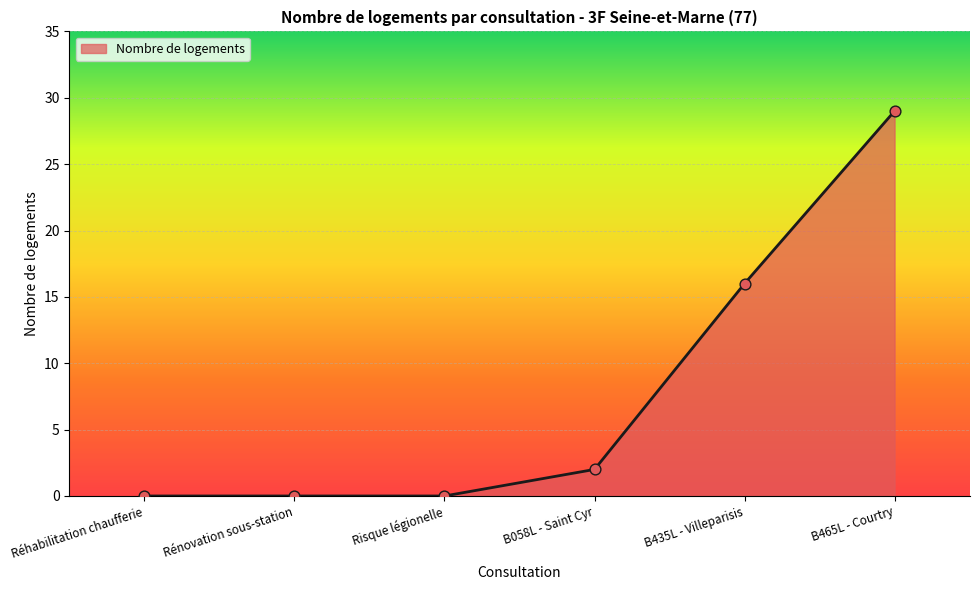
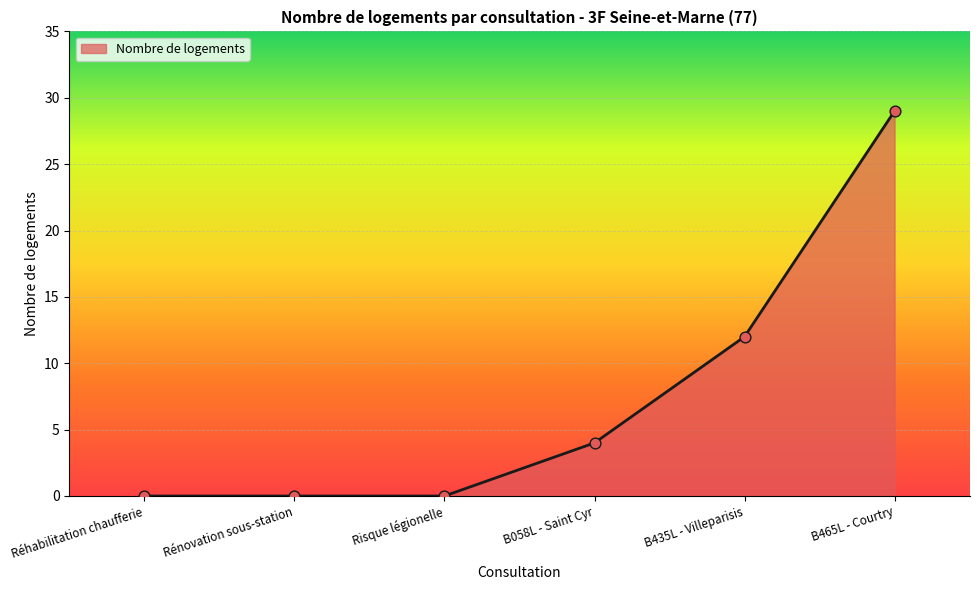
  {
    "Réhabilitation chaufferie": 0,
    "Rénovation sous-station": 0,
    "Risque légionelle": 0,
-   "B058L - Saint Cyr": 2,
-   "B435L - Villeparisis": 16,
+   "B058L - Saint Cyr": 4,
+   "B435L - Villeparisis": 12,
    "B465L - Courtry": 29
  }
